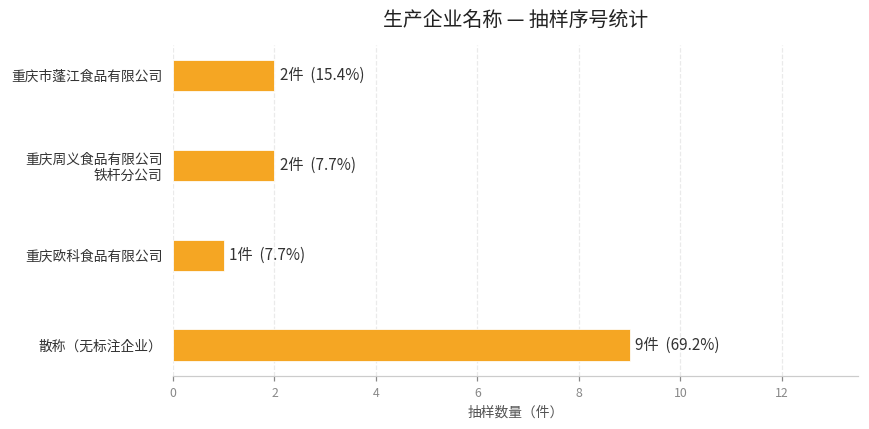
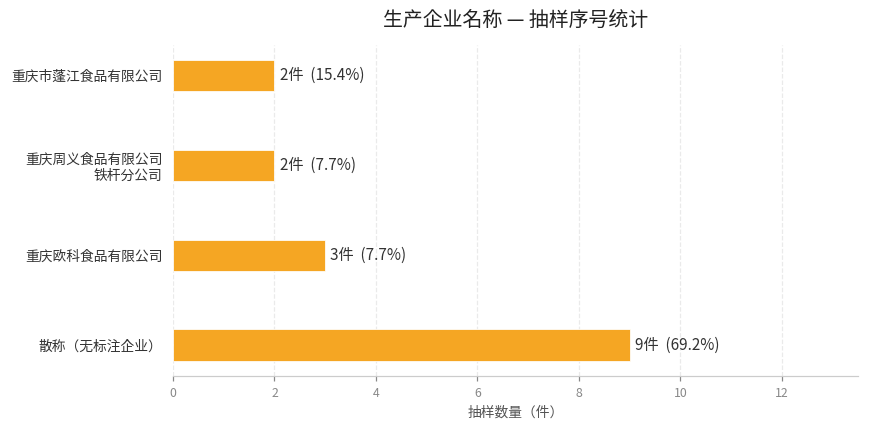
  {
    "重庆市蓬江食品有限公司": "2件",
    "重庆周义食品有限公司 铁杆分公司": "2件",
-   "重庆欧科食品有限公司": "1件",
+   "重庆欧科食品有限公司": "3件",
    "散称（无标注企业）": "9件"
  }
